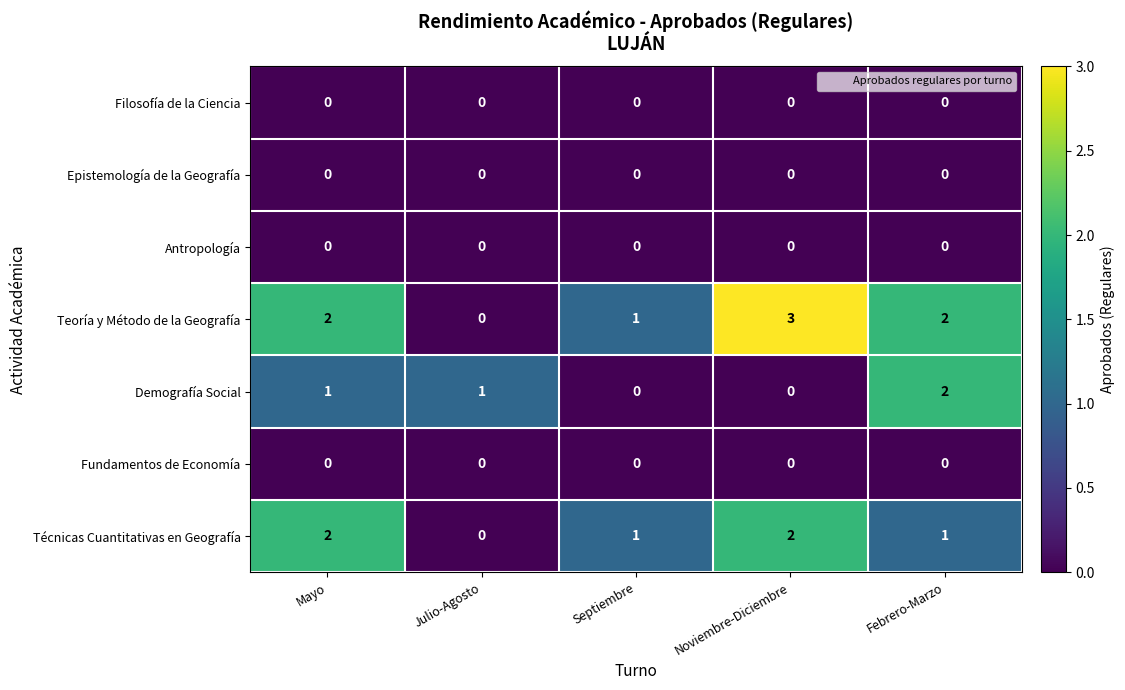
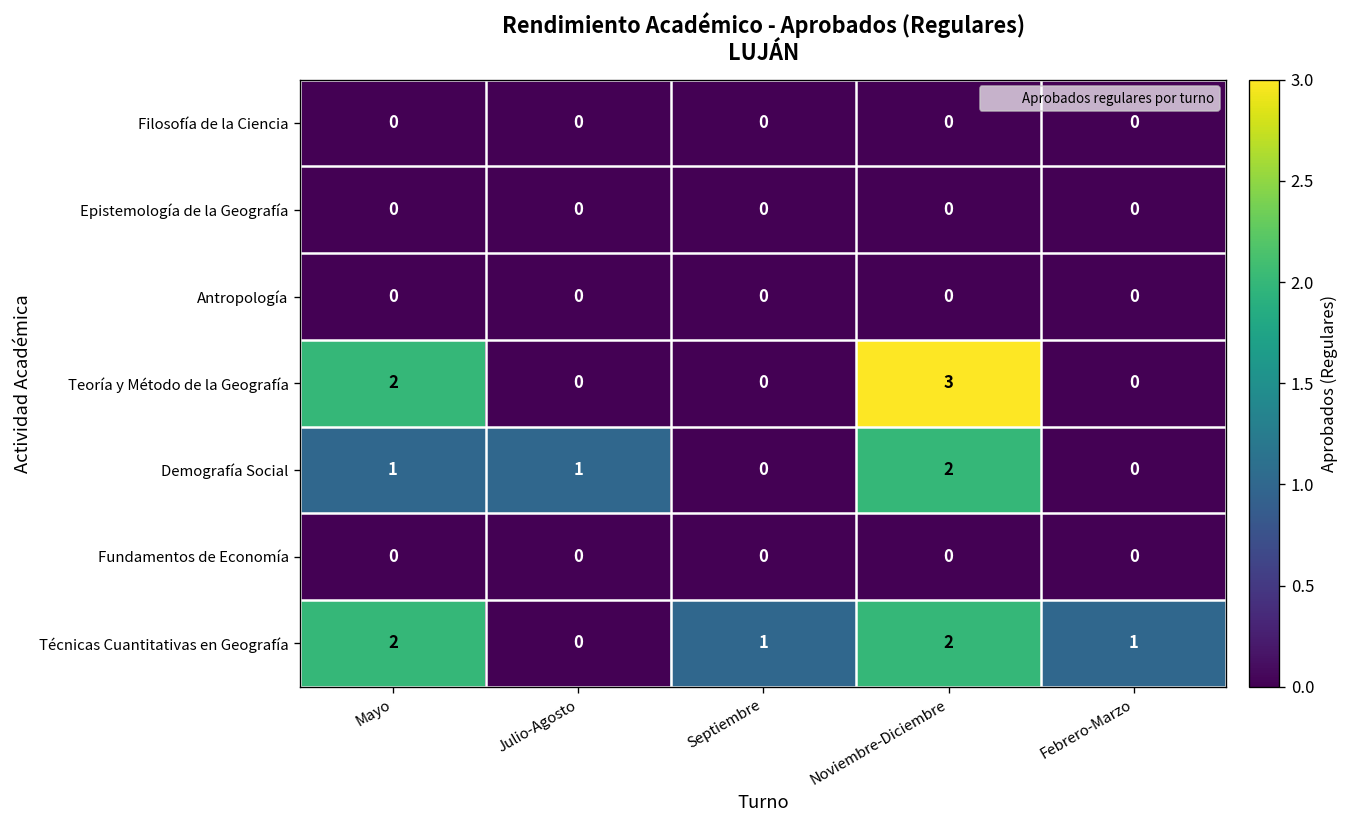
  {
    "Filosofía de la Ciencia": {
      "Mayo": 0,
      "Julio-Agosto": 0,
      "Septiembre": 0,
      "Noviembre-Diciembre": 0,
      "Febrero-Marzo": 0
    },
    "Epistemología de la Geografía": {
      "Mayo": 0,
      "Julio-Agosto": 0,
      "Septiembre": 0,
      "Noviembre-Diciembre": 0,
      "Febrero-Marzo": 0
    },
    "Antropología": {
      "Mayo": 0,
      "Julio-Agosto": 0,
      "Septiembre": 0,
      "Noviembre-Diciembre": 0,
      "Febrero-Marzo": 0
    },
    "Teoría y Método de la Geografía": {
      "Mayo": 2,
      "Julio-Agosto": 0,
-     "Septiembre": 1,
+     "Septiembre": 0,
      "Noviembre-Diciembre": 3,
-     "Febrero-Marzo": 2
+     "Febrero-Marzo": 0
    },
    "Demografía Social": {
      "Mayo": 1,
      "Julio-Agosto": 1,
      "Septiembre": 0,
-     "Noviembre-Diciembre": 0,
-     "Febrero-Marzo": 2
+     "Noviembre-Diciembre": 2,
+     "Febrero-Marzo": 0
    },
    "Fundamentos de Economía": {
      "Mayo": 0,
      "Julio-Agosto": 0,
      "Septiembre": 0,
      "Noviembre-Diciembre": 0,
      "Febrero-Marzo": 0
    },
    "Técnicas Cuantitativas en Geografía": {
      "Mayo": 2,
      "Julio-Agosto": 0,
      "Septiembre": 1,
      "Noviembre-Diciembre": 2,
      "Febrero-Marzo": 1
    }
  }
